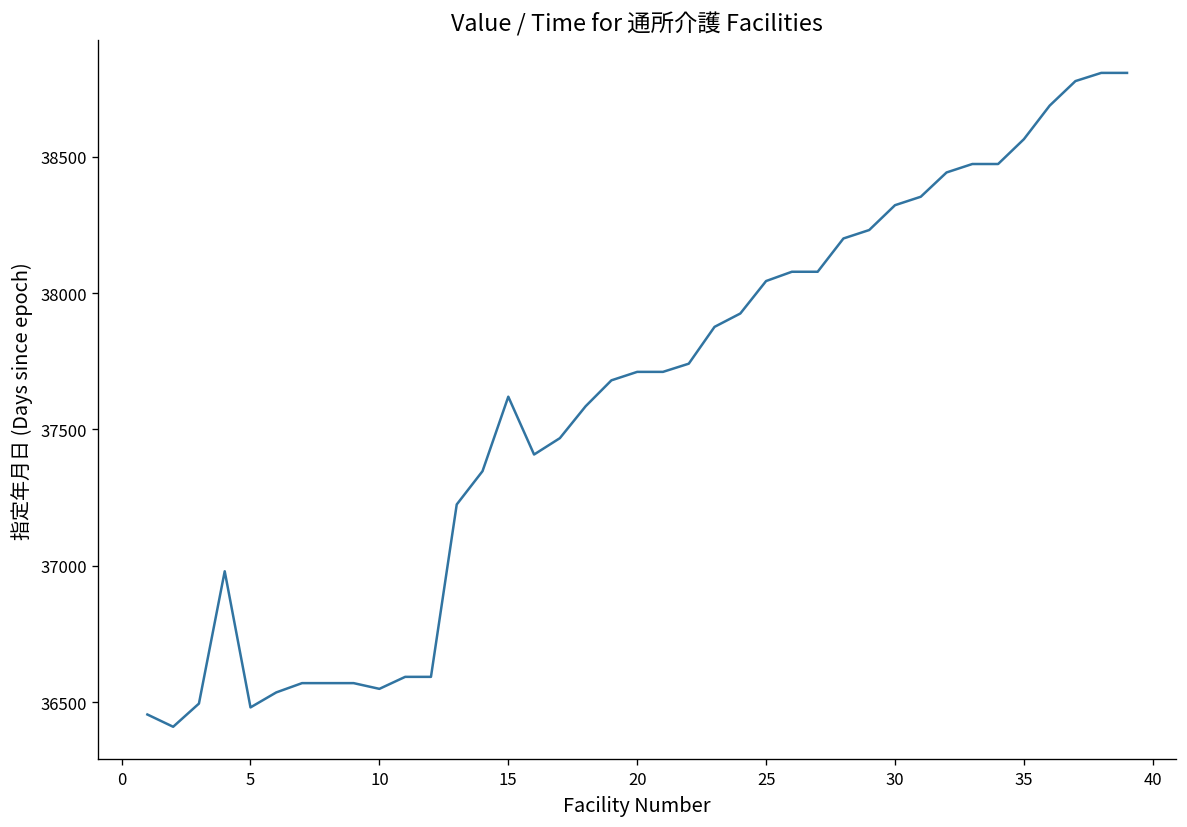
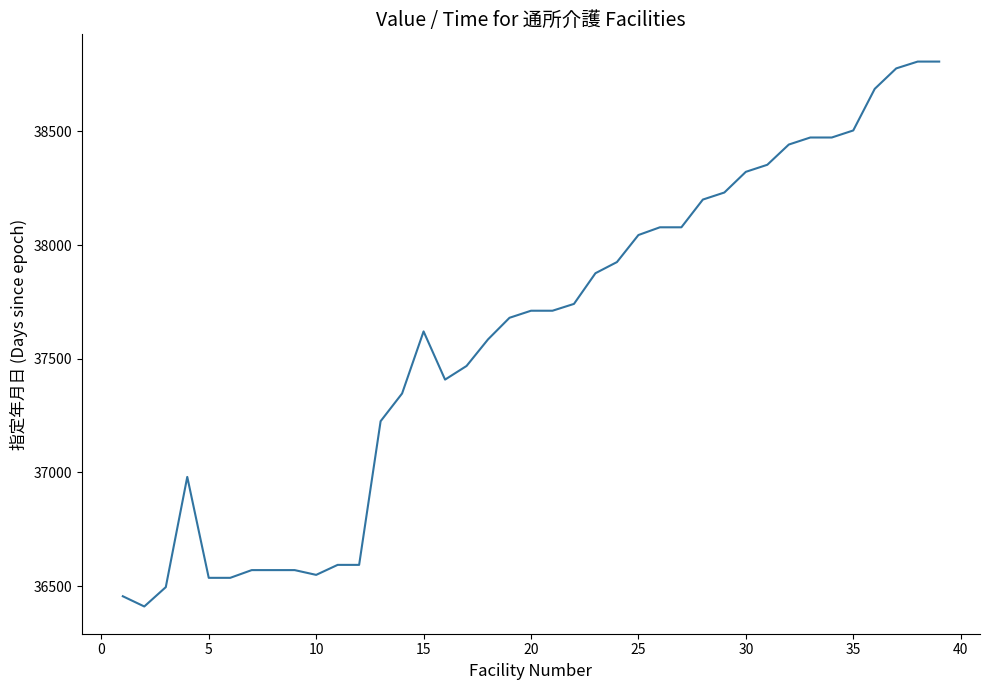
  {
-   "5": 36480,
+   "5": 36540,
    "10": 36550,
    "15": 37620,
    "20": 37710,
    "25": 38040,
    "30": 38320,
-   "35": 38560
+   "35": 38500
  }
